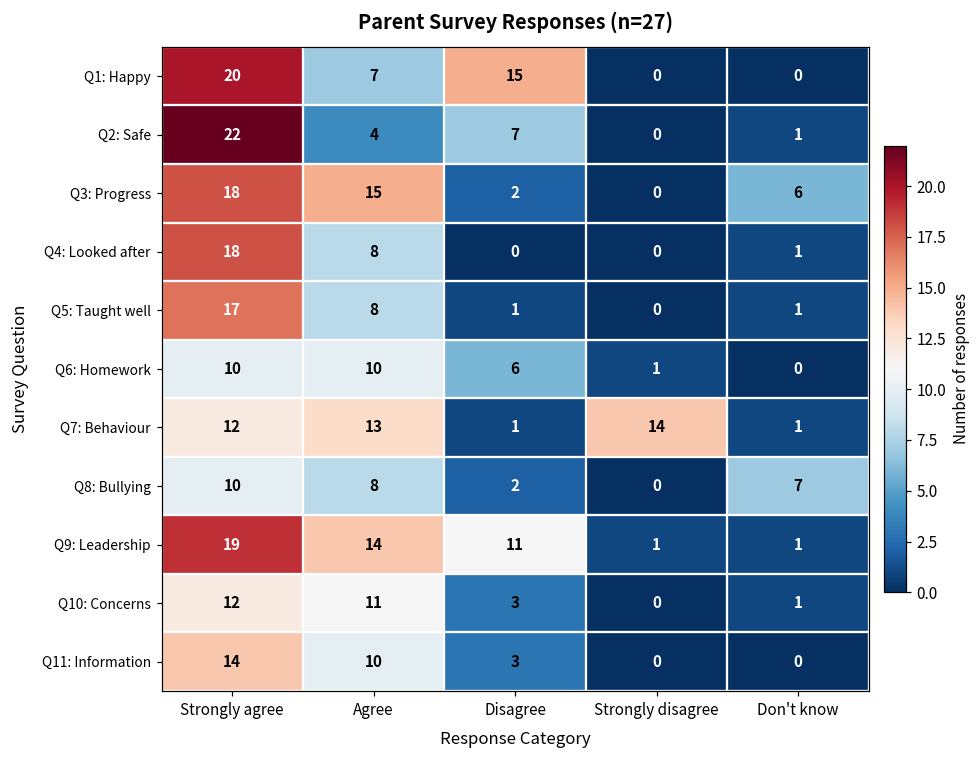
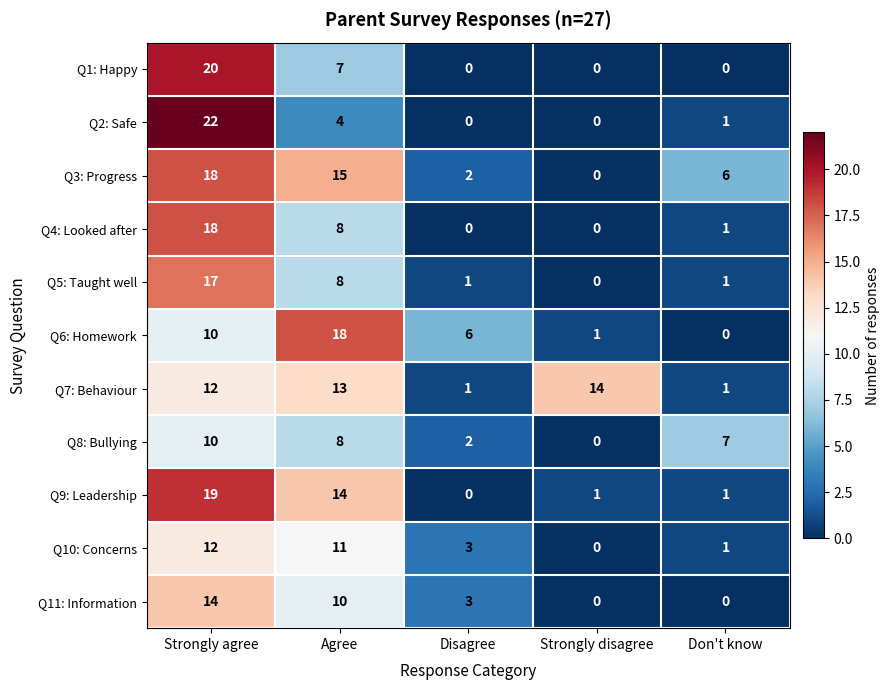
  {
    "Q1: Happy": {
      "Strongly agree": 20,
      "Agree": 7,
-     "Disagree": 15,
+     "Disagree": 0,
      "Strongly disagree": 0,
      "Don't know": 0
    },
    "Q2: Safe": {
      "Strongly agree": 22,
      "Agree": 4,
-     "Disagree": 7,
+     "Disagree": 0,
      "Strongly disagree": 0,
      "Don't know": 1
    },
    "Q3: Progress": {
      "Strongly agree": 18,
      "Agree": 15,
      "Disagree": 2,
      "Strongly disagree": 0,
      "Don't know": 6
    },
    "Q4: Looked after": {
      "Strongly agree": 18,
      "Agree": 8,
      "Disagree": 0,
      "Strongly disagree": 0,
      "Don't know": 1
    },
    "Q5: Taught well": {
      "Strongly agree": 17,
      "Agree": 8,
      "Disagree": 1,
      "Strongly disagree": 0,
      "Don't know": 1
    },
    "Q6: Homework": {
      "Strongly agree": 10,
-     "Agree": 10,
+     "Agree": 18,
      "Disagree": 6,
      "Strongly disagree": 1,
      "Don't know": 0
    },
    "Q7: Behaviour": {
      "Strongly agree": 12,
      "Agree": 13,
      "Disagree": 1,
      "Strongly disagree": 14,
      "Don't know": 1
    },
    "Q8: Bullying": {
      "Strongly agree": 10,
      "Agree": 8,
      "Disagree": 2,
      "Strongly disagree": 0,
      "Don't know": 7
    },
    "Q9: Leadership": {
      "Strongly agree": 19,
      "Agree": 14,
-     "Disagree": 11,
+     "Disagree": 0,
      "Strongly disagree": 1,
      "Don't know": 1
    },
    "Q10: Concerns": {
      "Strongly agree": 12,
      "Agree": 11,
      "Disagree": 3,
      "Strongly disagree": 0,
      "Don't know": 1
    },
    "Q11: Information": {
      "Strongly agree": 14,
      "Agree": 10,
      "Disagree": 3,
      "Strongly disagree": 0,
      "Don't know": 0
    }
  }
